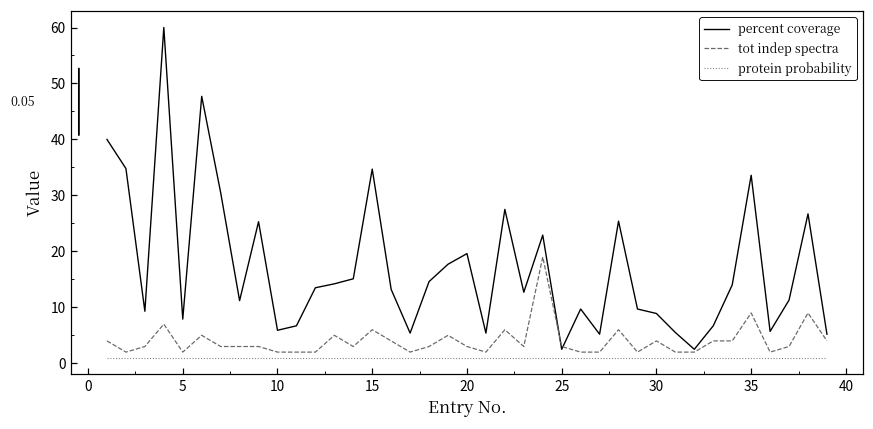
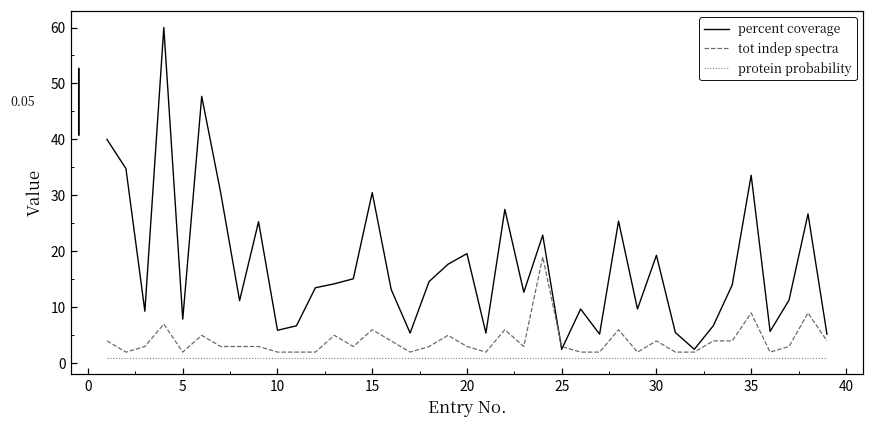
  {
    "percent coverage": {
      "5": 8,
      "10": 6,
-     "15": 35,
+     "15": 31,
      "20": 20,
      "25": 3,
-     "30": 9,
+     "30": 19,
      "35": 34
    }
  }
